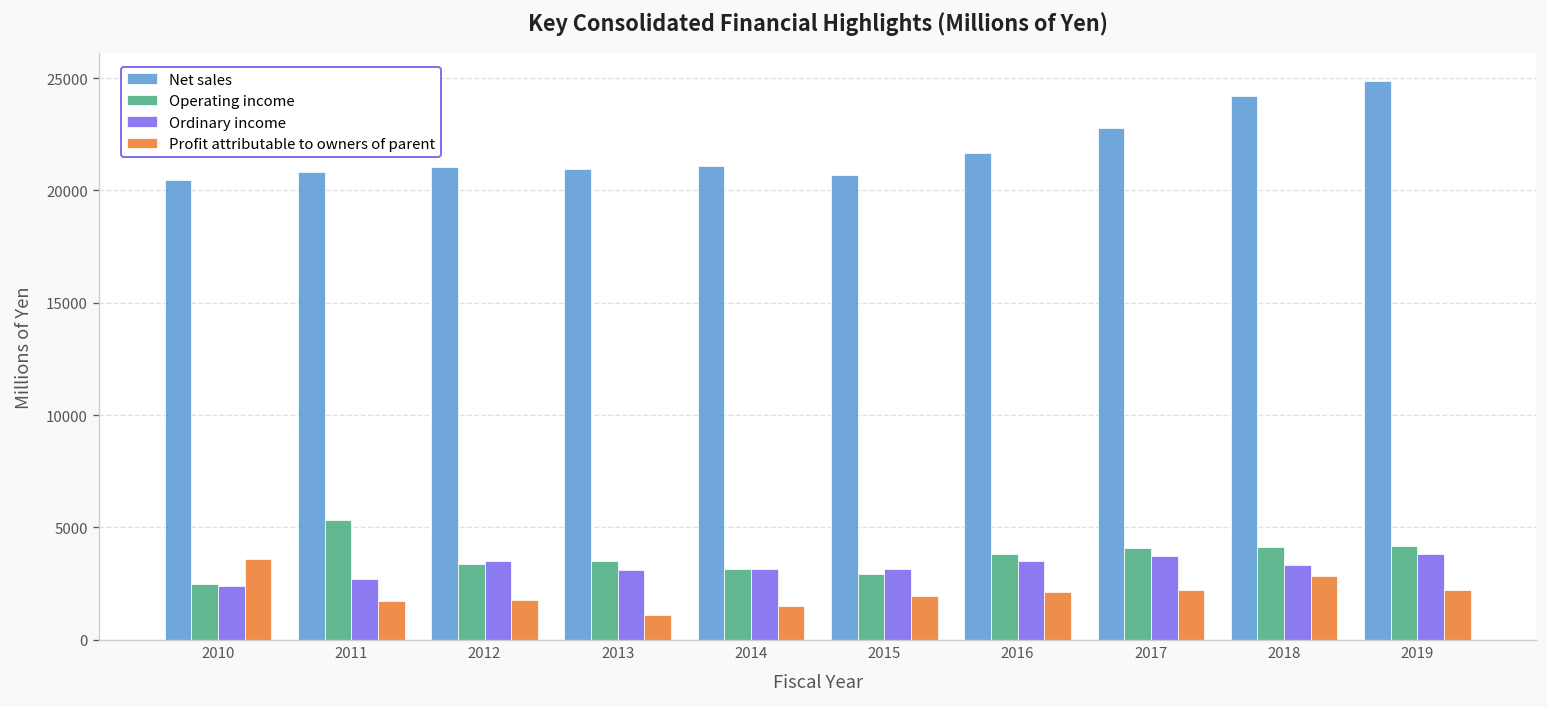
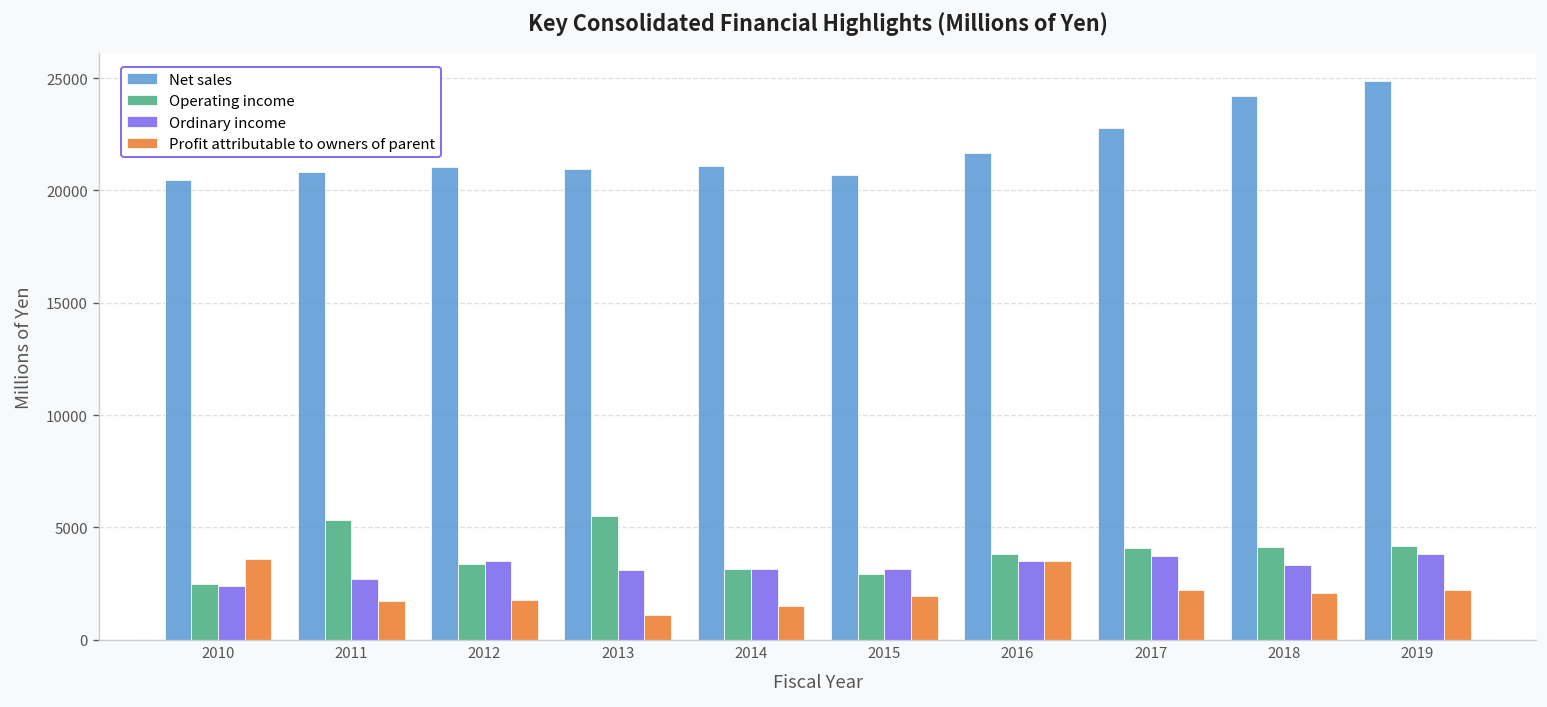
  {
    "Net sales": {
      "2010": 20500,
      "2011": 20800,
      "2012": 21100,
      "2013": 21000,
      "2014": 21100,
      "2015": 20700,
      "2016": 21700,
      "2017": 22800,
      "2018": 24200,
      "2019": 24900
    },
    "Operating income": {
      "2010": 2500,
      "2011": 5300,
      "2012": 3400,
-     "2013": 3500,
+     "2013": 5500,
      "2014": 3200,
      "2015": 2900,
      "2016": 3800,
      "2017": 4100,
      "2018": 4100,
      "2019": 4200
    },
    "Ordinary income": {
      "2010": 2400,
      "2011": 2700,
      "2012": 3500,
      "2013": 3100,
      "2014": 3200,
      "2015": 3200,
      "2016": 3500,
      "2017": 3700,
      "2018": 3300,
      "2019": 3800
    },
    "Profit attributable to owners of parent": {
      "2010": 3600,
      "2011": 1700,
      "2012": 1800,
      "2013": 1100,
      "2014": 1500,
      "2015": 1900,
-     "2016": 2200,
+     "2016": 3500,
      "2017": 2200,
-     "2018": 2900,
+     "2018": 2100,
      "2019": 2200
    }
  }
